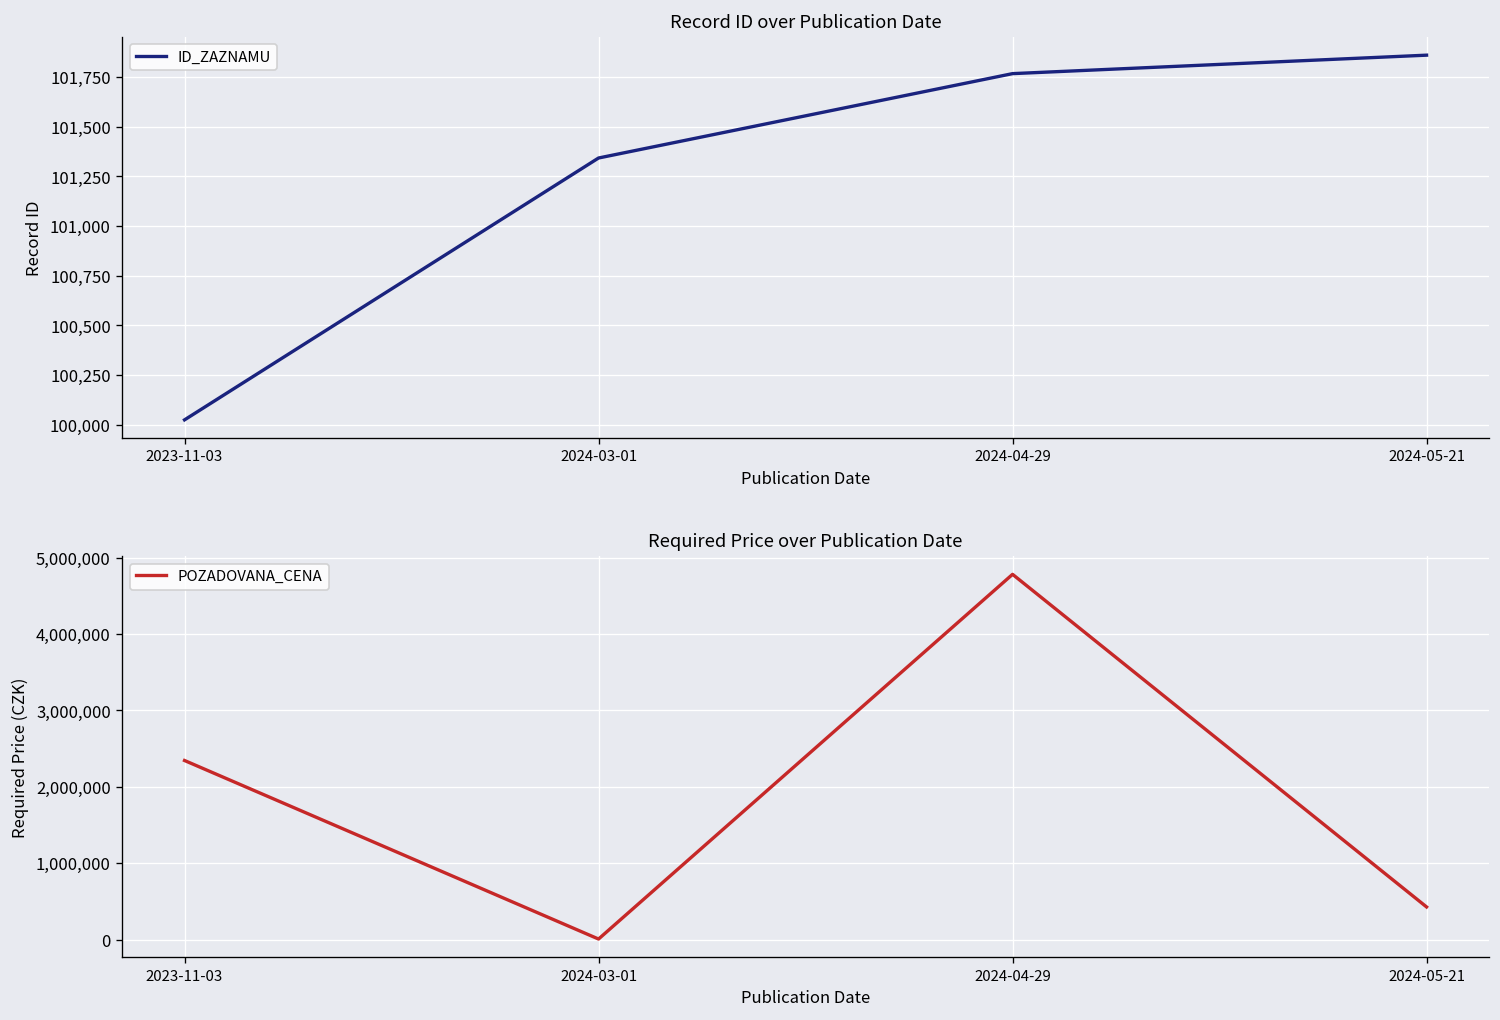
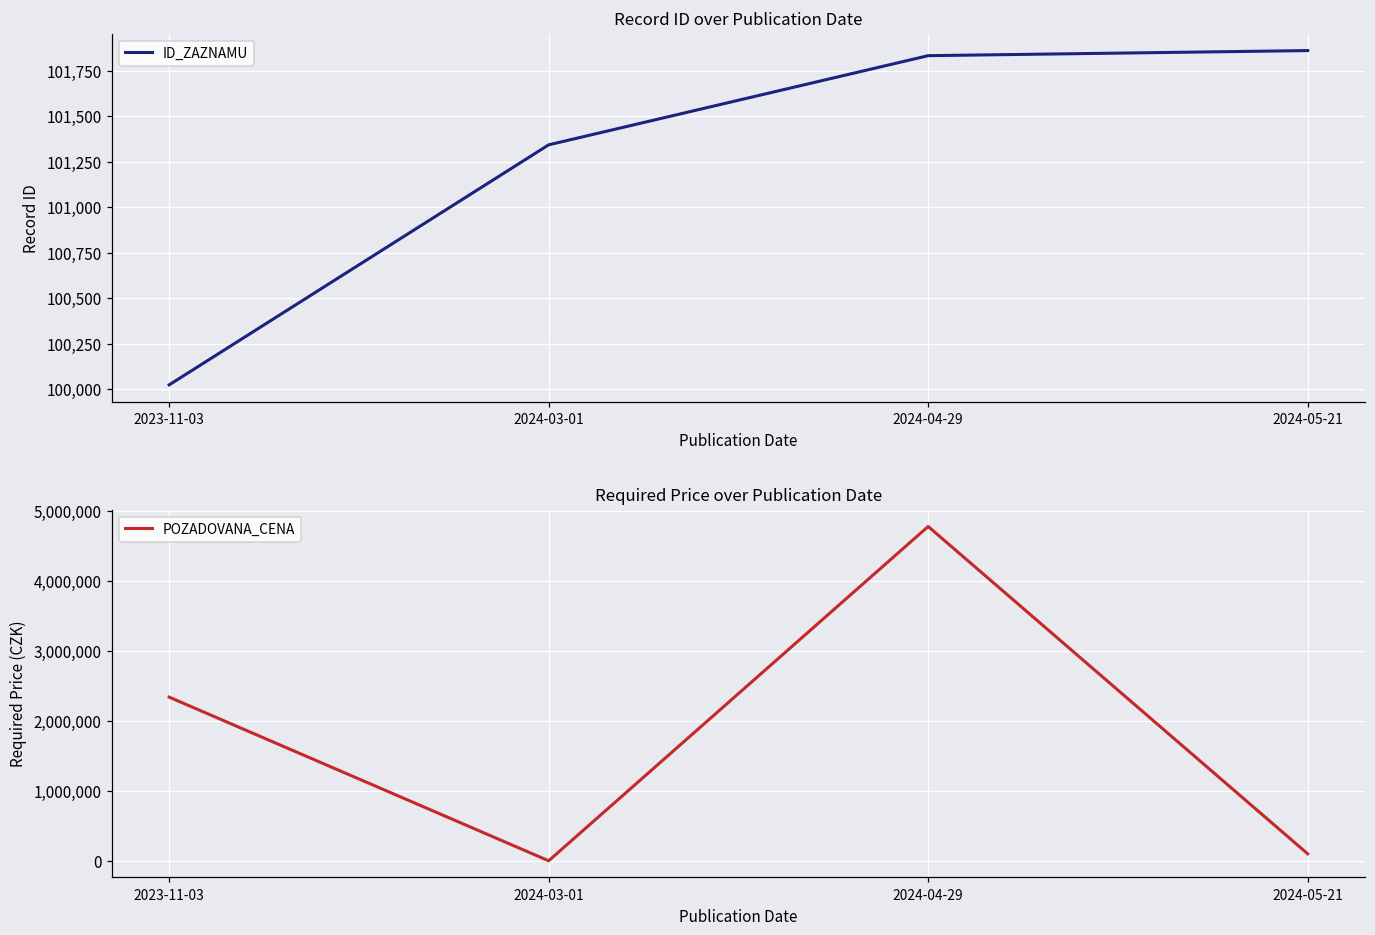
  {
    "Record ID over Publication Date": {
      "2023-11-03": "100,020",
      "2024-03-01": "101,340",
-     "2024-04-29": "101,770",
+     "2024-04-29": "101,830",
      "2024-05-21": "101,860"
    },
    "Required Price over Publication Date": {
      "2023-11-03": "2,300,000",
      "2024-03-01": "0",
      "2024-04-29": "4,800,000",
-     "2024-05-21": "400,000"
+     "2024-05-21": "100,000"
    }
  }
